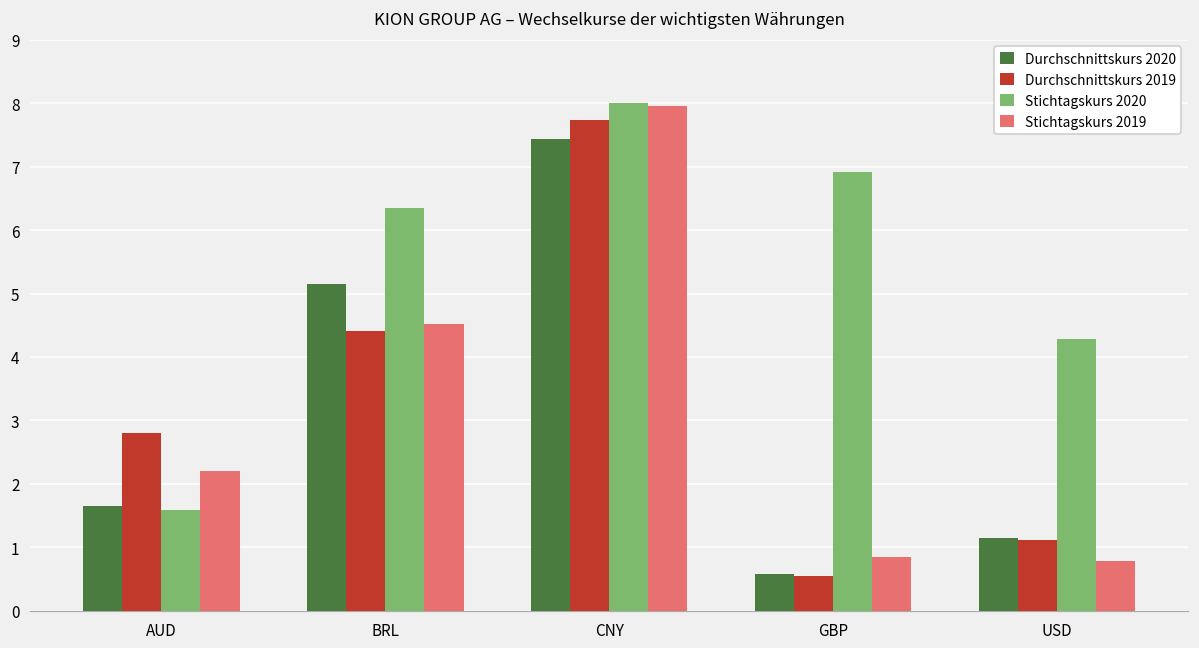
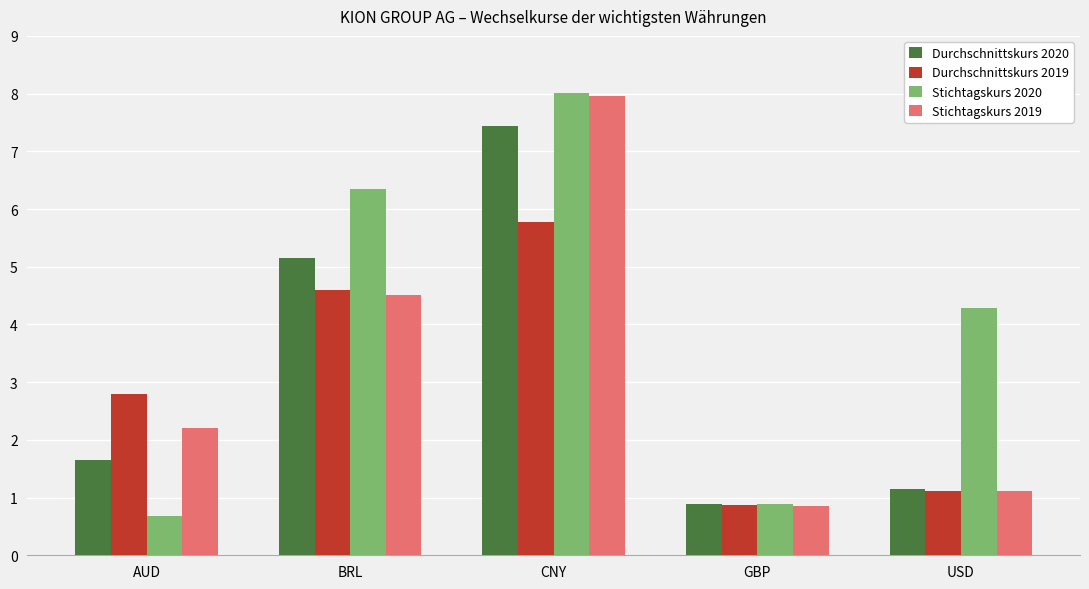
  {
    "Durchschnittskurs 2020": {
      "AUD": 1.7,
      "BRL": 5.2,
      "CNY": 7.4,
-     "GBP": 0.6,
+     "GBP": 0.9,
      "USD": 1.1
    },
    "Durchschnittskurs 2019": {
      "AUD": 2.8,
-     "BRL": 4.4,
-     "CNY": 7.7,
-     "GBP": 0.6,
+     "BRL": 4.6,
+     "CNY": 5.8,
+     "GBP": 0.9,
      "USD": 1.1
    },
    "Stichtagskurs 2020": {
-     "AUD": 1.6,
+     "AUD": 0.7,
      "BRL": 6.3,
      "CNY": 8.0,
-     "GBP": 6.9,
+     "GBP": 0.9,
      "USD": 4.3
    },
    "Stichtagskurs 2019": {
      "AUD": 2.2,
      "BRL": 4.5,
      "CNY": 8.0,
      "GBP": 0.8,
-     "USD": 0.8
+     "USD": 1.1
    }
  }
